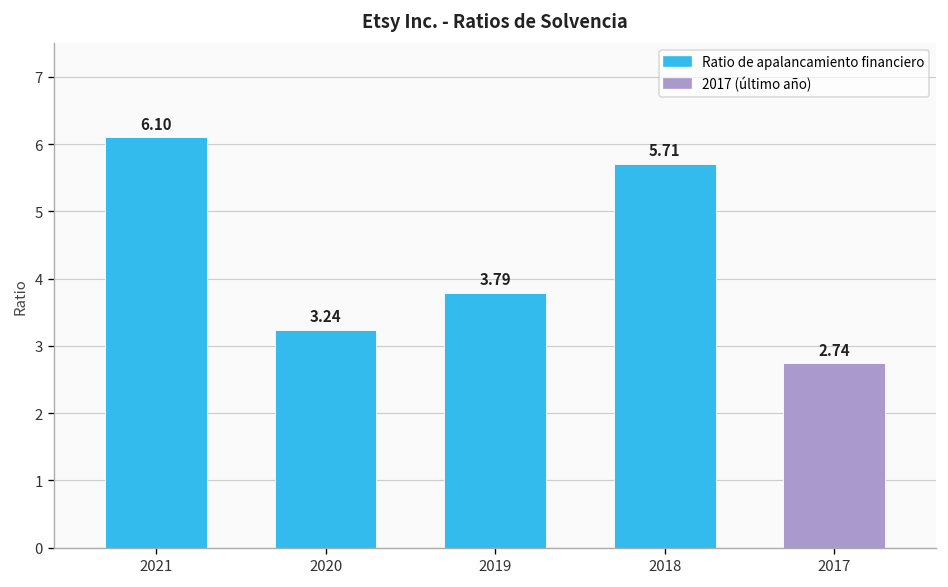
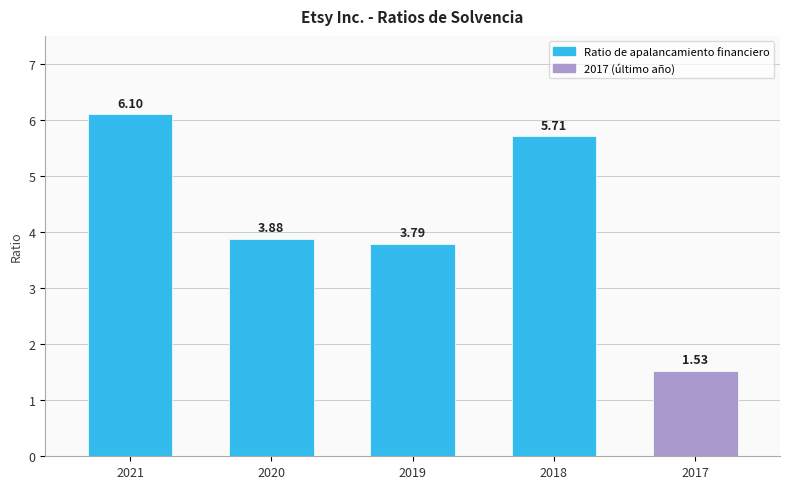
  {
    "2021": 6.10,
-   "2020": 3.24,
+   "2020": 3.88,
    "2019": 3.79,
    "2018": 5.71,
-   "2017": 2.74
+   "2017": 1.53
  }
